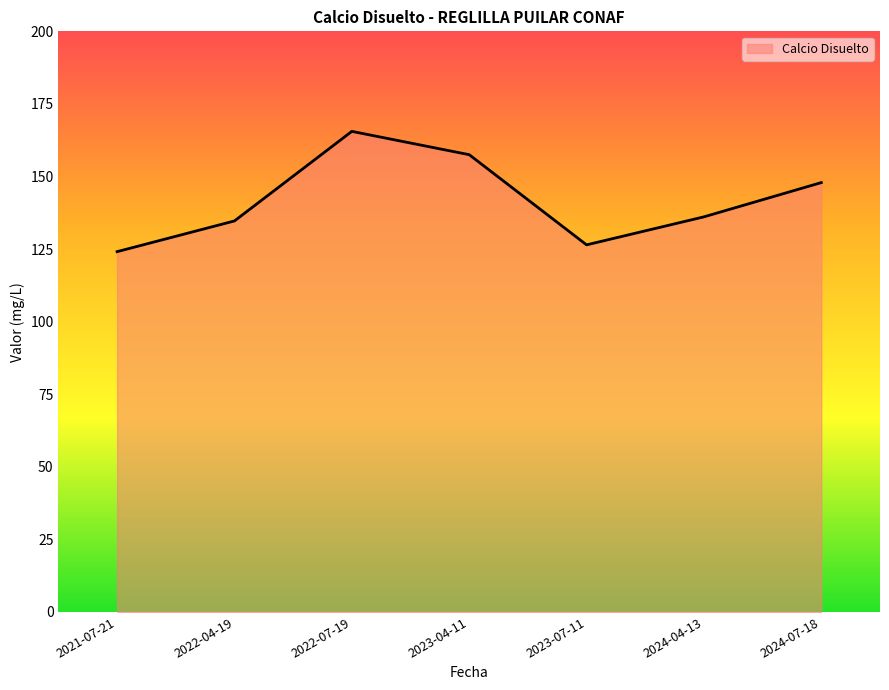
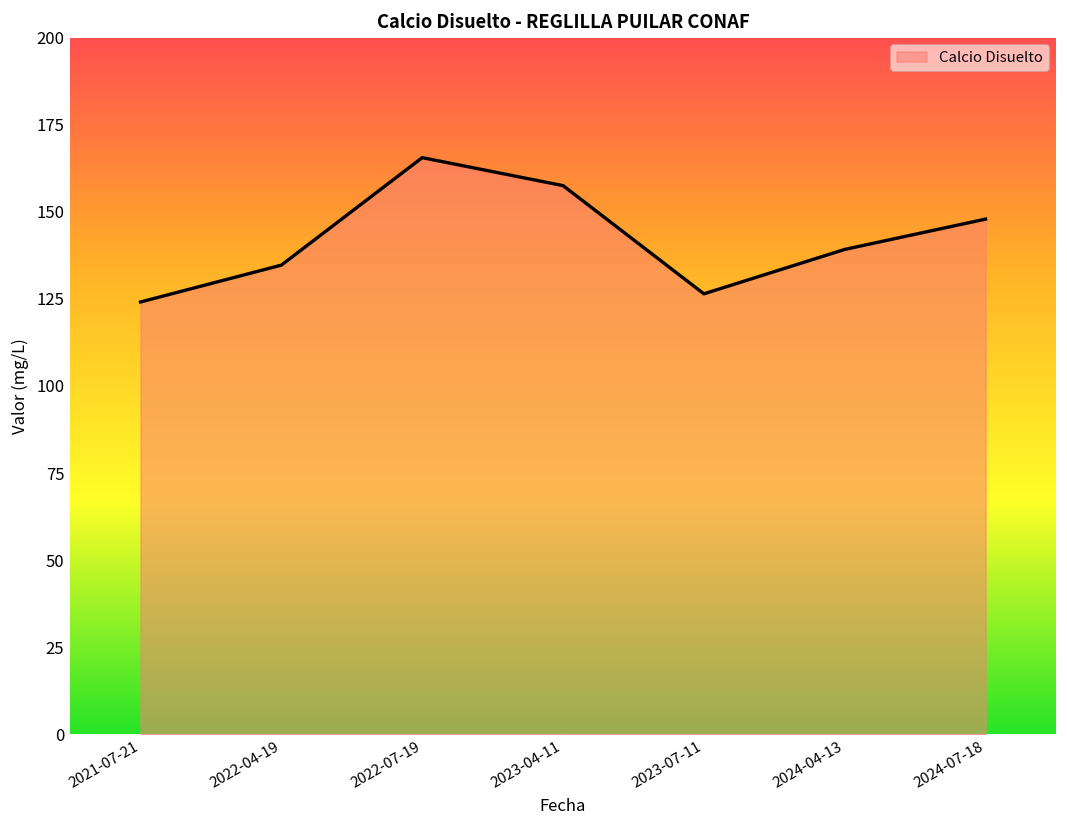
  {
    "2021-07-21": 124,
    "2022-04-19": 135,
    "2022-07-19": 166,
    "2023-04-11": 158,
    "2023-07-11": 126,
-   "2024-04-13": 136,
+   "2024-04-13": 139,
    "2024-07-18": 148
  }
